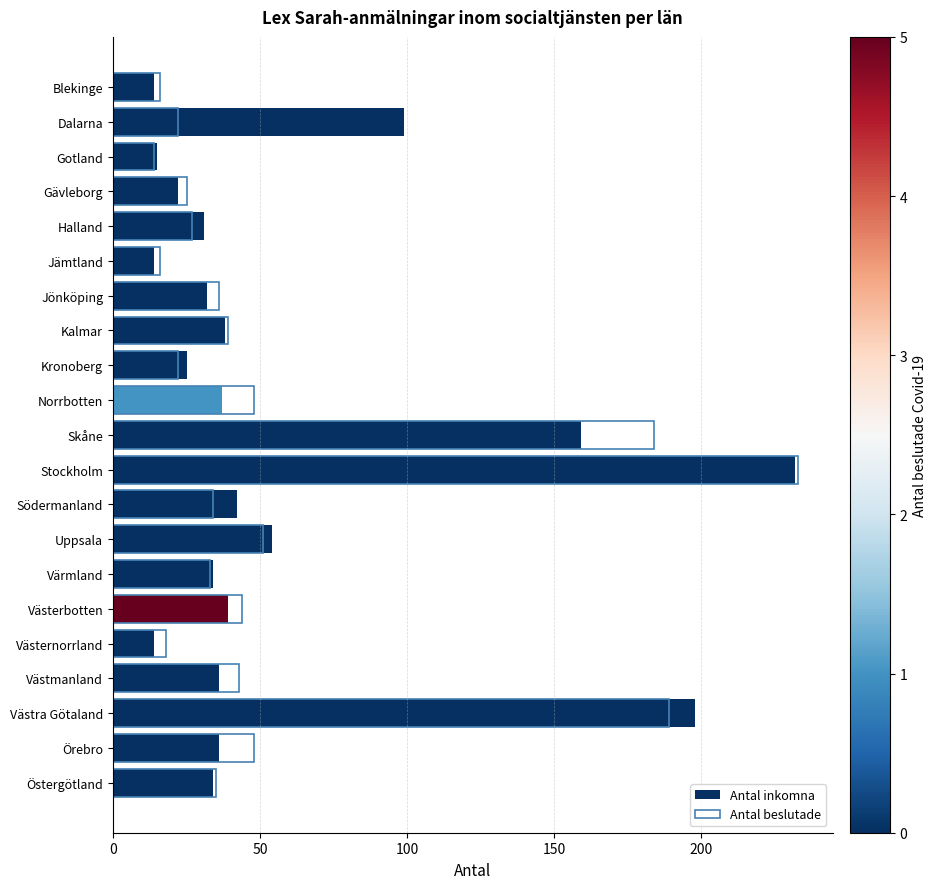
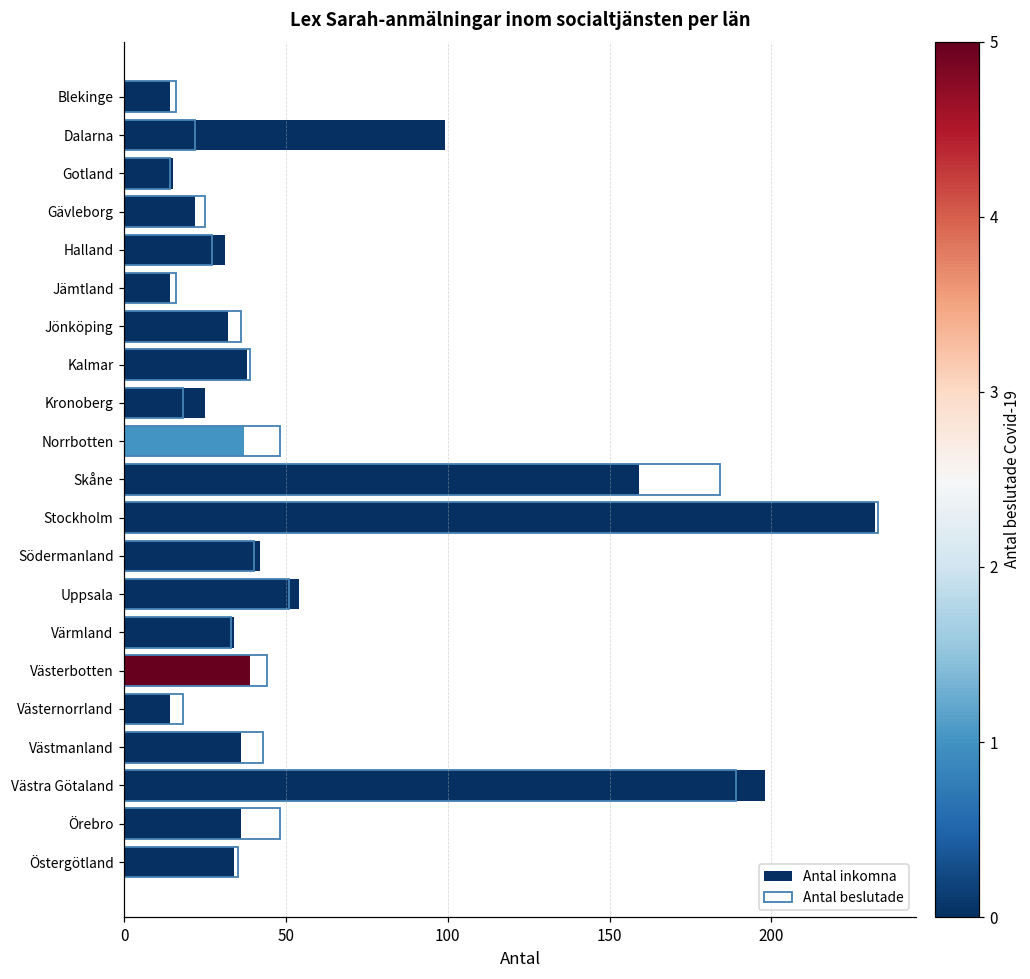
  {
    "Antal inkomna": {
      "Dalarna": 99,
      "Gotland": 15,
      "Halland": 31,
      "Kronoberg": 25,
      "Södermanland": 42,
      "Uppsala": 54,
      "Värmland": 34,
      "Västra Götaland": 198
    },
    "Antal beslutade": {
      "Blekinge": 16,
      "Gävleborg": 25,
      "Jämtland": 16,
      "Jönköping": 36,
      "Kalmar": 39,
-     "Kronoberg": 22,
+     "Kronoberg": 18,
      "Norrbotten": 48,
      "Skåne": 184,
      "Stockholm": 233,
-     "Södermanland": 34,
+     "Södermanland": 40,
      "Västerbotten": 44,
      "Västernorrland": 18,
      "Västmanland": 43,
      "Örebro": 48,
      "Östergötland": 35
    }
  }
